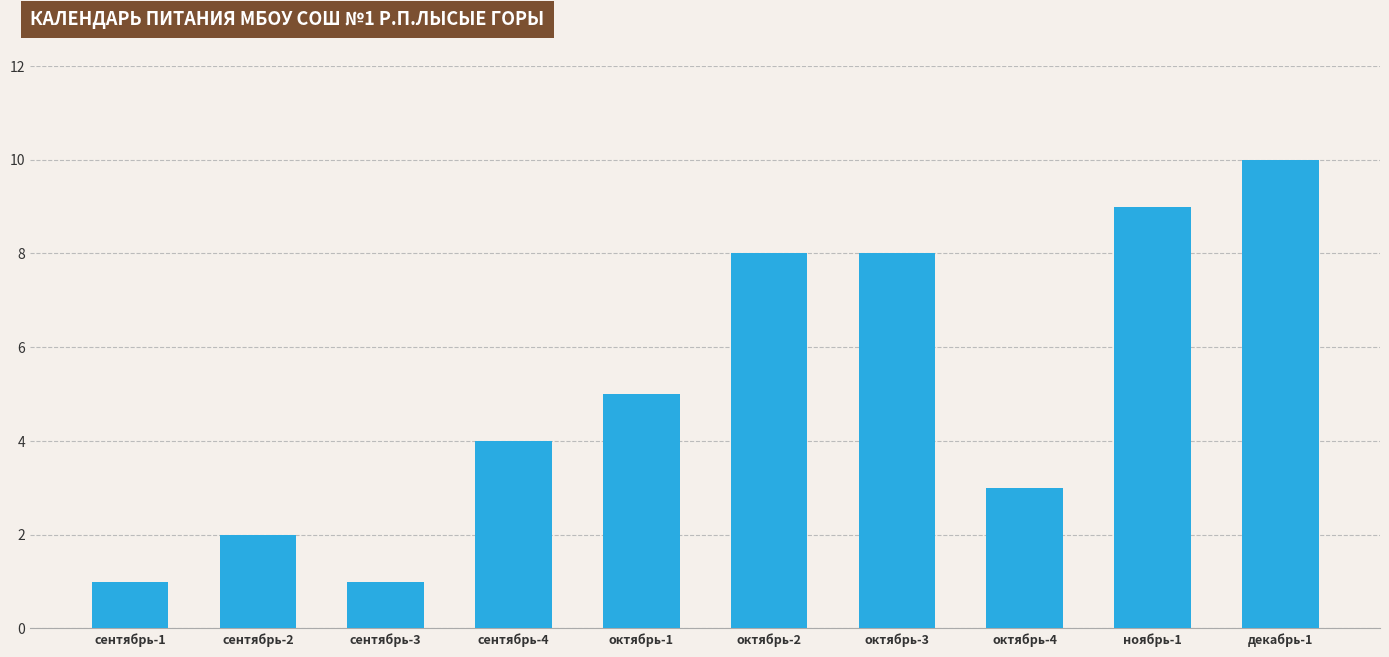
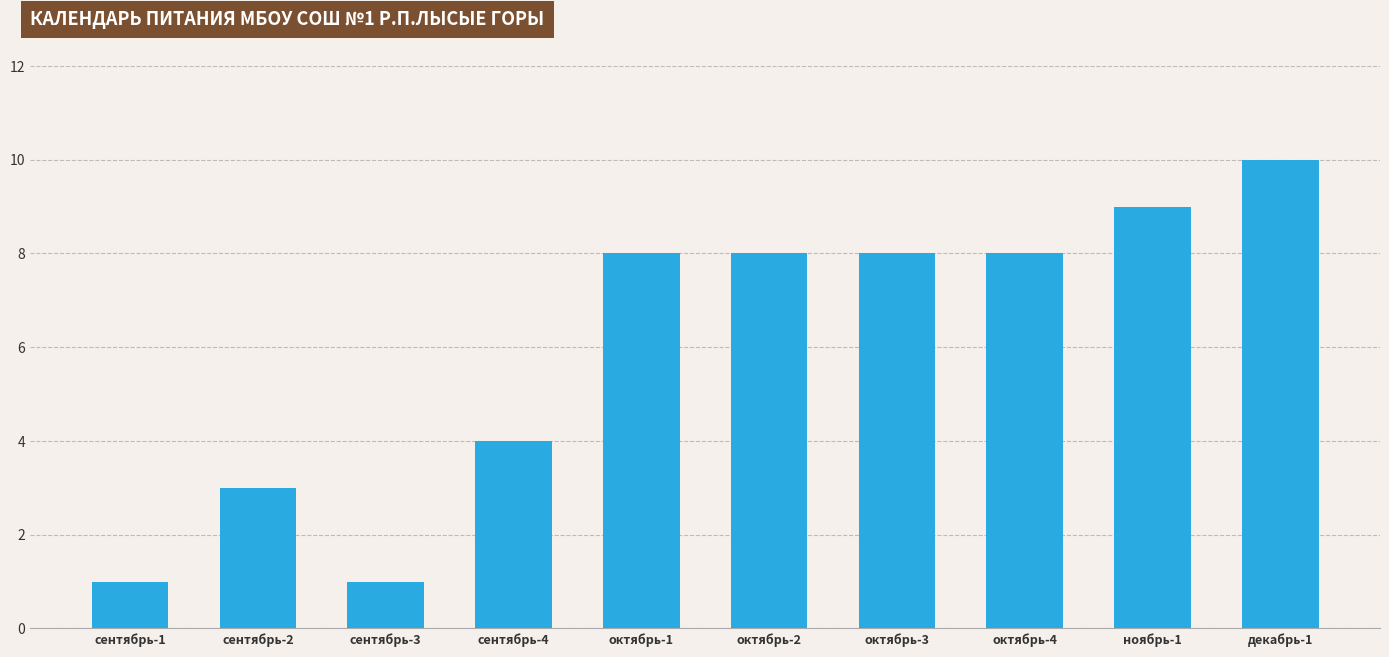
  {
    "сентябрь-1": 1,
-   "сентябрь-2": 2,
+   "сентябрь-2": 3,
    "сентябрь-3": 1,
    "сентябрь-4": 4,
-   "октябрь-1": 5,
+   "октябрь-1": 8,
    "октябрь-2": 8,
    "октябрь-3": 8,
-   "октябрь-4": 3,
+   "октябрь-4": 8,
    "ноябрь-1": 9,
    "декабрь-1": 10
  }
